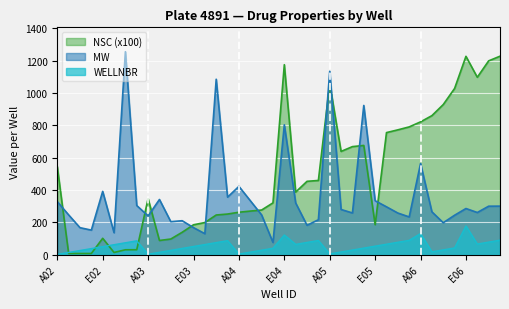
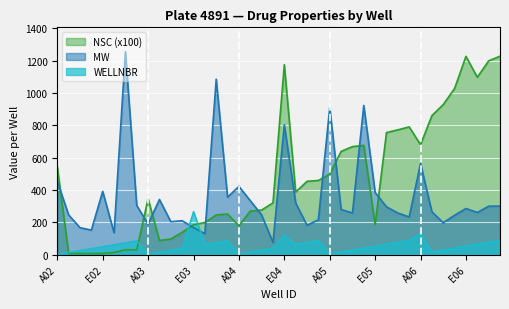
  {
    "NSC (x100)": {
      "A02": 550,
-     "E02": 100,
+     "E02": 10,
      "A03": 350,
      "E03": 190,
-     "A04": 260,
+     "A04": 180,
      "E04": 1180,
-     "A05": 1060,
+     "A05": 500,
      "E05": 190,
-     "A06": 820,
+     "A06": 680,
      "E06": 1230
    },
    "MW": {
-     "A02": 330,
+     "A02": 450,
      "E02": 390,
-     "A03": 240,
+     "A03": 190,
      "E03": 170,
      "A04": 420,
      "E04": 800,
-     "A05": 1130,
-     "E05": 330,
+     "A05": 910,
+     "E05": 380,
      "A06": 560,
      "E06": 290
    },
    "WELLNBR": {
      "A02": 0,
      "E02": 50,
      "A03": 0,
-     "E03": 50,
+     "E03": 270,
      "A04": 0,
      "E04": 120,
      "A05": 10,
      "E05": 50,
      "A06": 130,
-     "E06": 180
+     "E06": 50
    }
  }
